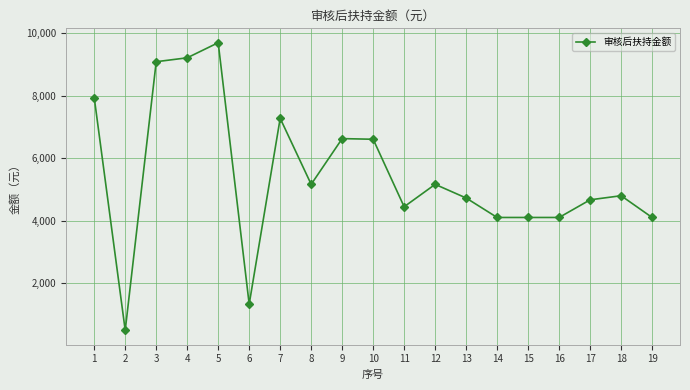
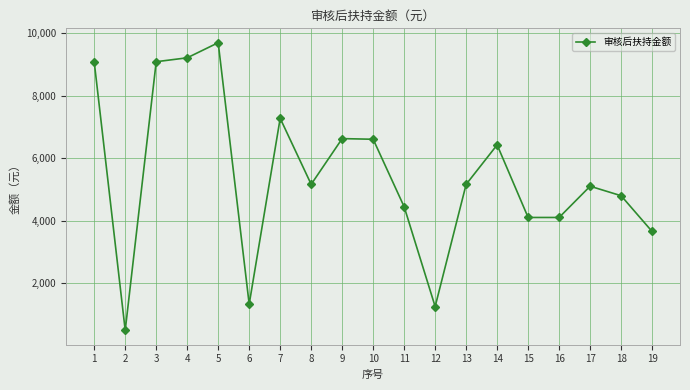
  {
-   "1": "7,900",
+   "1": "9,100",
    "2": "500",
    "3": "9,100",
    "4": "9,200",
    "5": "9,700",
    "6": "1,300",
    "7": "7,300",
    "8": "5,200",
    "9": "6,600",
    "10": "6,600",
    "11": "4,500",
-   "12": "5,200",
-   "13": "4,700",
-   "14": "4,100",
+   "12": "1,300",
+   "13": "5,200",
+   "14": "6,400",
    "15": "4,100",
    "16": "4,100",
-   "17": "4,700",
+   "17": "5,100",
    "18": "4,800",
-   "19": "4,100"
+   "19": "3,700"
  }
